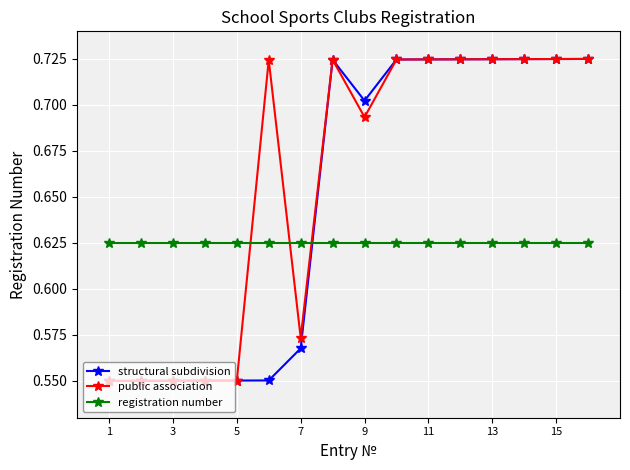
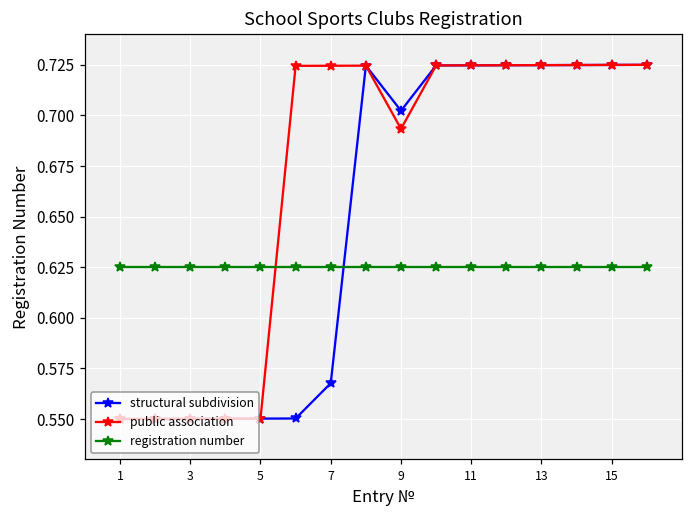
  {
    "structural subdivision": {
      "7": 0.568,
      "9": 0.702
    },
    "public association": {
-     "7": 0.573,
+     "7": 0.725,
      "9": 0.693
    },
    "registration number": {
      "1": 0.625,
      "3": 0.625,
      "5": 0.625,
      "7": 0.625,
      "9": 0.625,
      "11": 0.625,
      "13": 0.625,
      "15": 0.625
    }
  }
